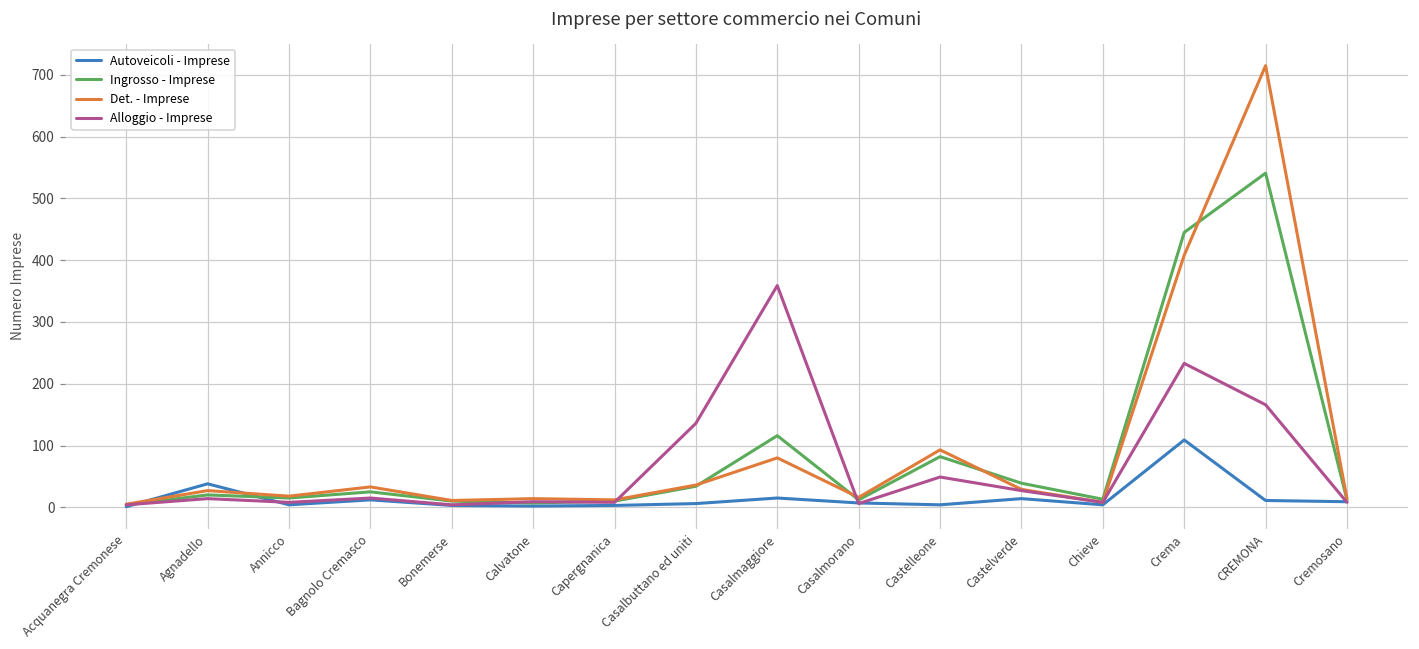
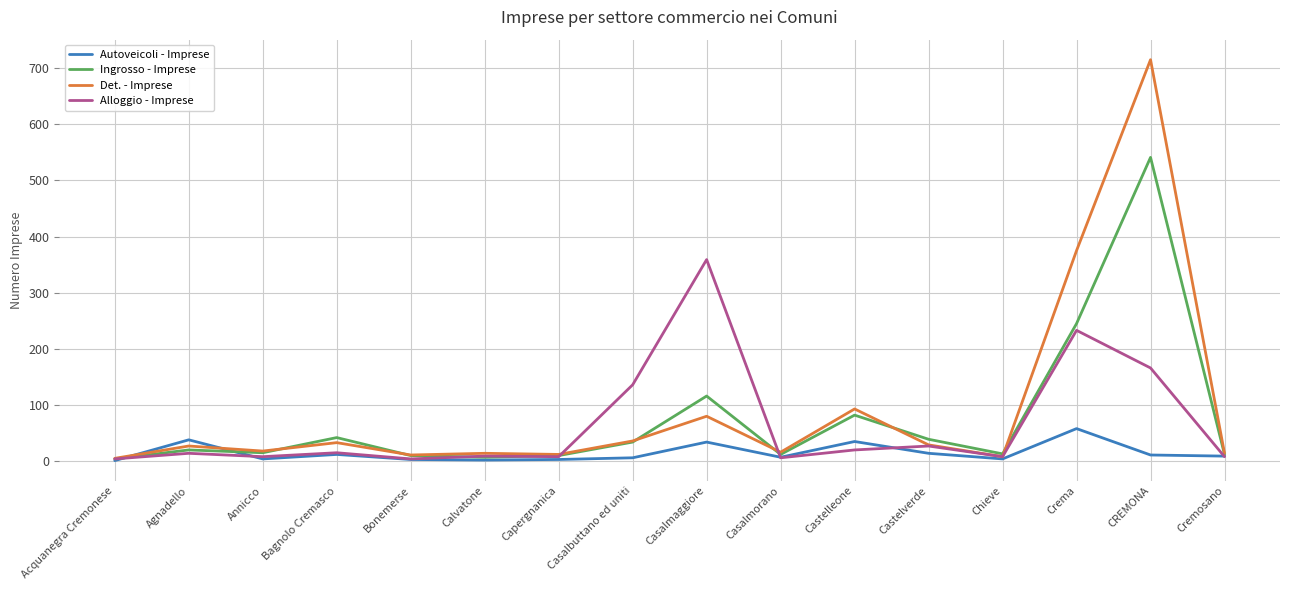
  {
    "Autoveicoli - Imprese": {
      "Agnadello": 40,
      "Calvatone": 0,
      "Capergnanica": 0,
      "Casalbuttano ed uniti": 10,
-     "Casalmaggiore": 20,
-     "Castelleone": 0,
+     "Casalmaggiore": 30,
+     "Castelleone": 40,
      "Castelverde": 10,
-     "Crema": 110,
+     "Crema": 60,
      "CREMONA": 10
    },
    "Ingrosso - Imprese": {
      "Agnadello": 20,
-     "Bagnolo Cremasco": 30,
+     "Bagnolo Cremasco": 40,
      "Casalmaggiore": 120,
      "Castelleone": 80,
      "Castelverde": 40,
      "Chieve": 10,
-     "Crema": 450,
+     "Crema": 250,
      "CREMONA": 540
    },
    "Det. - Imprese": {
      "Agnadello": 30,
      "Bagnolo Cremasco": 30,
      "Calvatone": 10,
      "Casalmaggiore": 80,
      "Castelleone": 90,
-     "Crema": 410,
+     "Crema": 380,
      "CREMONA": 720
    },
    "Alloggio - Imprese": {
      "Agnadello": 10,
      "Casalbuttano ed uniti": 140,
      "Casalmaggiore": 360,
-     "Castelleone": 50,
+     "Castelleone": 20,
      "Crema": 230,
      "CREMONA": 170
    }
  }
